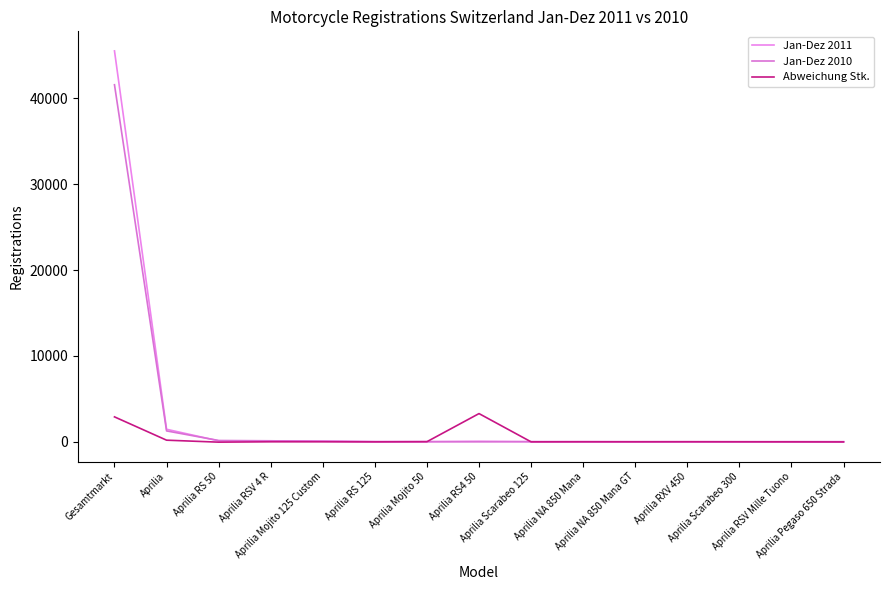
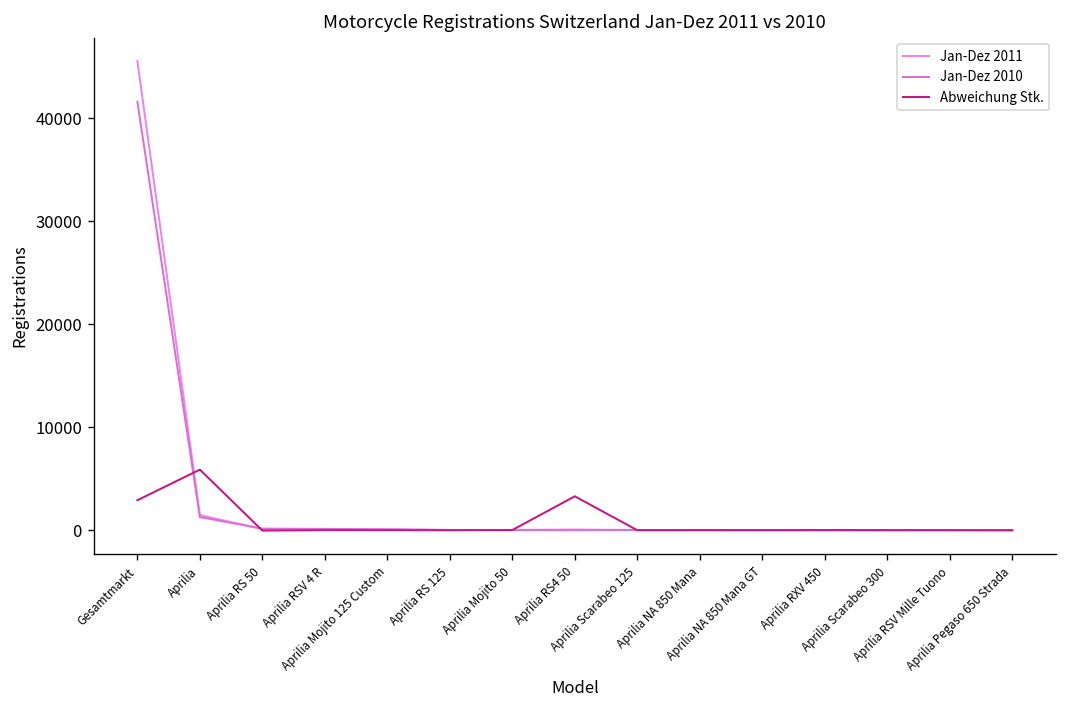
  {
    "Abweichung Stk.": {
      "Gesamtmarkt": 3000,
-     "Aprilia": 0,
+     "Aprilia": 6000,
      "Aprilia RS4 50": 3000
    }
  }
